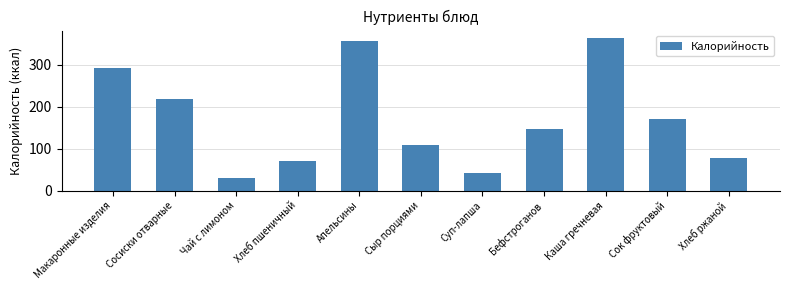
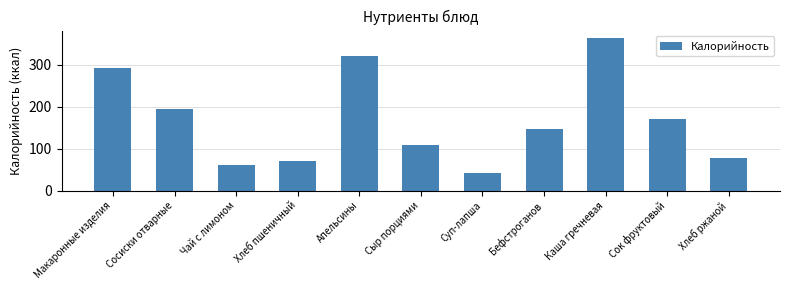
  {
    "Макаронные изделия": 290,
-   "Сосиски отварные": 220,
-   "Чай с лимоном": 30,
+   "Сосиски отварные": 200,
+   "Чай с лимоном": 60,
    "Хлеб пшеничный": 70,
-   "Апельсины": 360,
+   "Апельсины": 320,
    "Сыр порциями": 110,
    "Суп-лапша": 40,
    "Бефстроганов": 150,
    "Каша гречневая": 360,
    "Сок фруктовый": 170,
    "Хлеб ржаной": 80
  }
